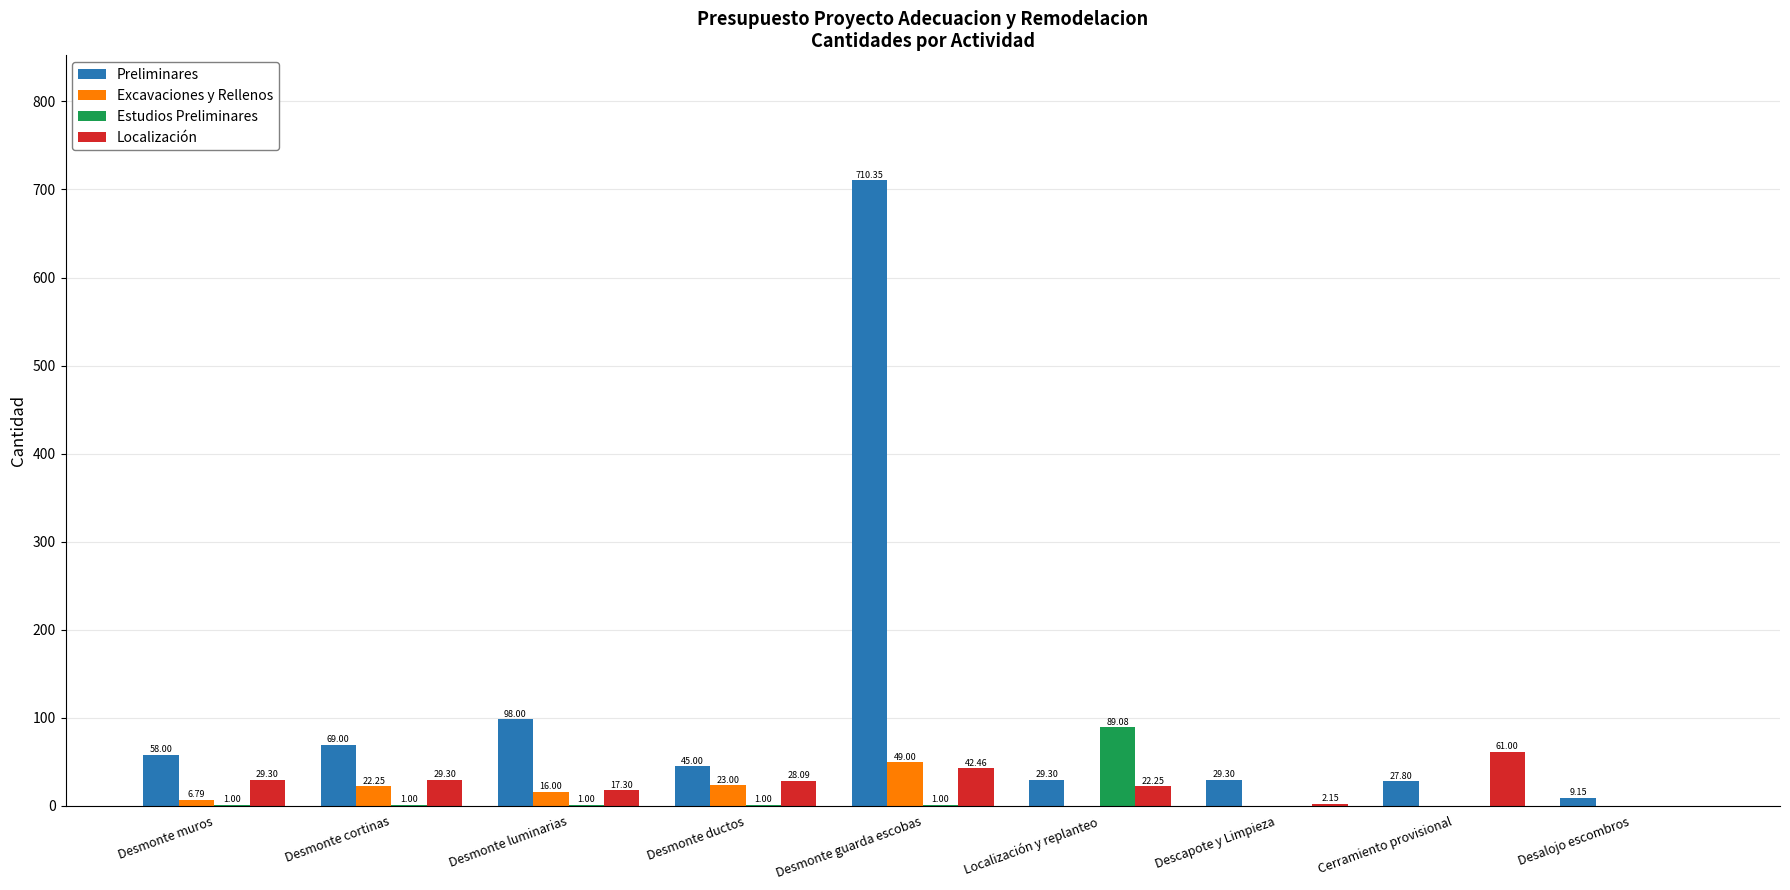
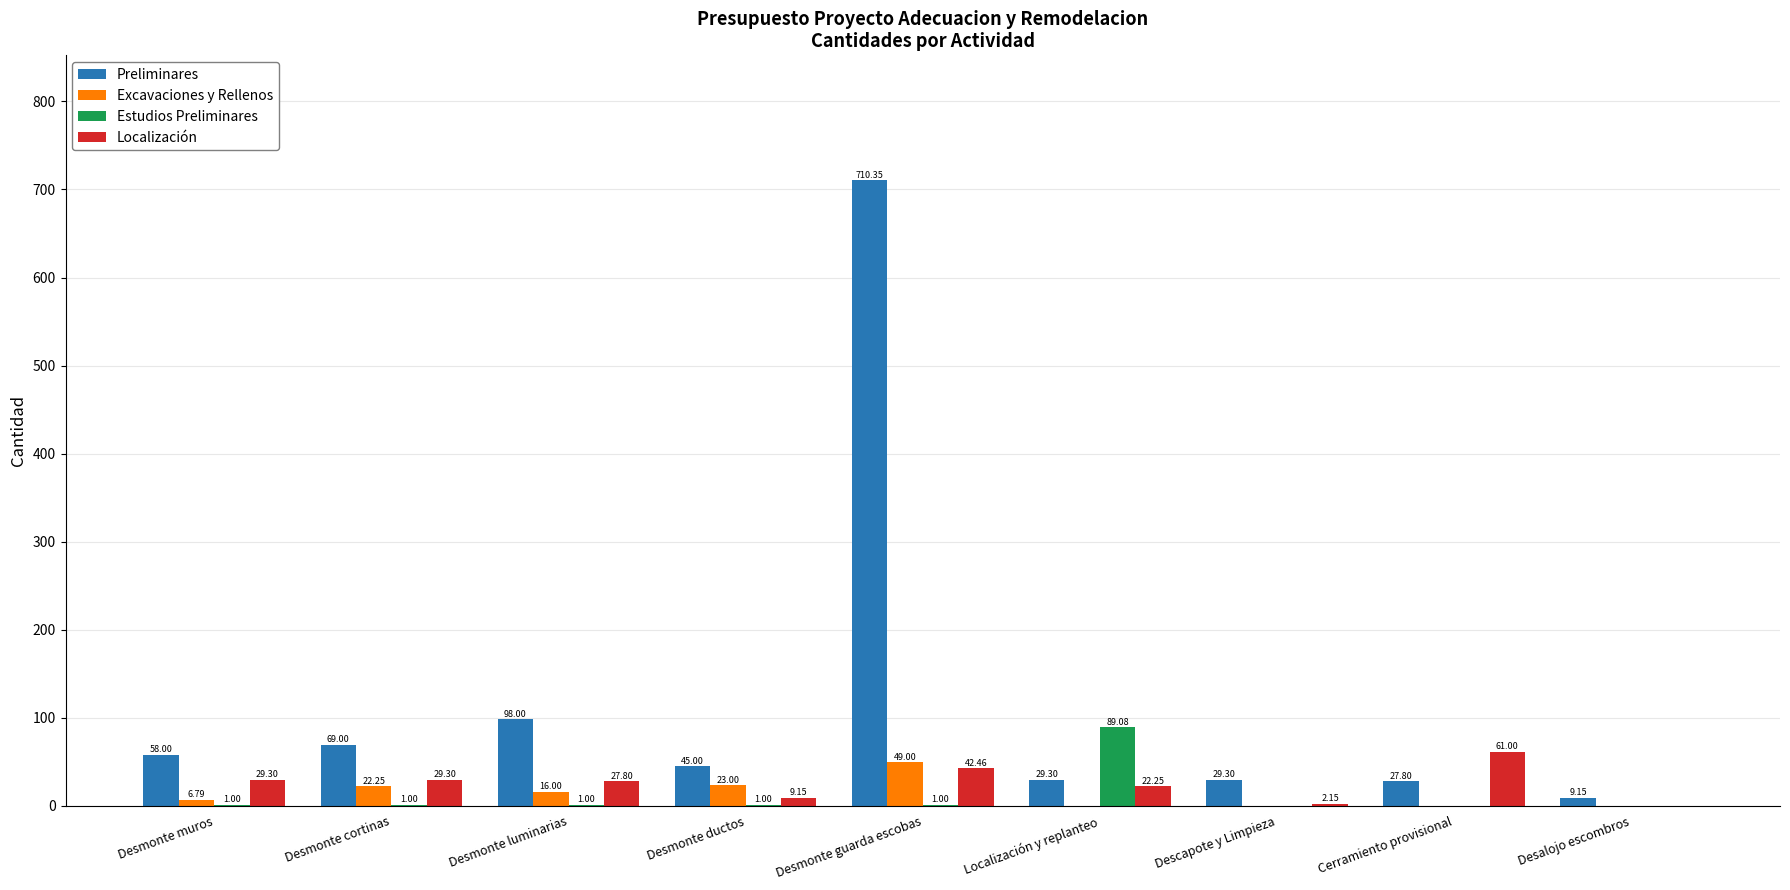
  {
    "Preliminares": {
      "Desmonte muros": 58.00,
      "Desmonte cortinas": 69.00,
      "Desmonte luminarias": 98.00,
      "Desmonte ductos": 45.00,
      "Desmonte guarda escobas": 710.35,
      "Localización y replanteo": 29.30,
      "Descapote y Limpieza": 29.30,
      "Cerramiento provisional": 27.80,
      "Desalojo escombros": 9.15
    },
    "Excavaciones y Rellenos": {
      "Desmonte muros": 6.79,
      "Desmonte cortinas": 22.25,
      "Desmonte luminarias": 16.00,
      "Desmonte ductos": 23.00,
      "Desmonte guarda escobas": 49.00
    },
    "Estudios Preliminares": {
      "Desmonte muros": 1.00,
      "Desmonte cortinas": 1.00,
      "Desmonte luminarias": 1.00,
      "Desmonte ductos": 1.00,
      "Desmonte guarda escobas": 1.00,
      "Localización y replanteo": 89.08
    },
    "Localización": {
      "Desmonte muros": 29.30,
      "Desmonte cortinas": 29.30,
-     "Desmonte luminarias": 17.30,
-     "Desmonte ductos": 28.09,
+     "Desmonte luminarias": 27.80,
+     "Desmonte ductos": 9.15,
      "Desmonte guarda escobas": 42.46,
      "Localización y replanteo": 22.25,
      "Descapote y Limpieza": 2.15,
      "Cerramiento provisional": 61.00
    }
  }
